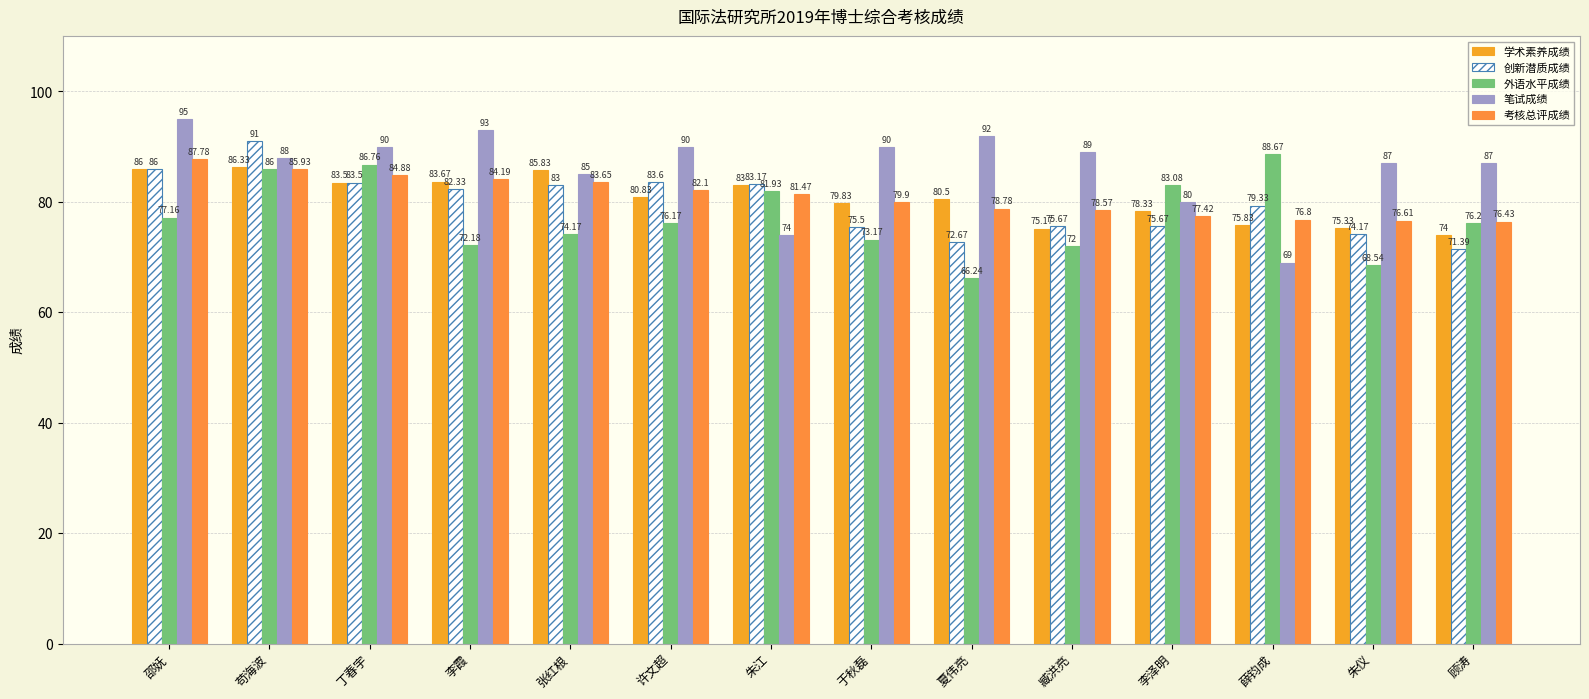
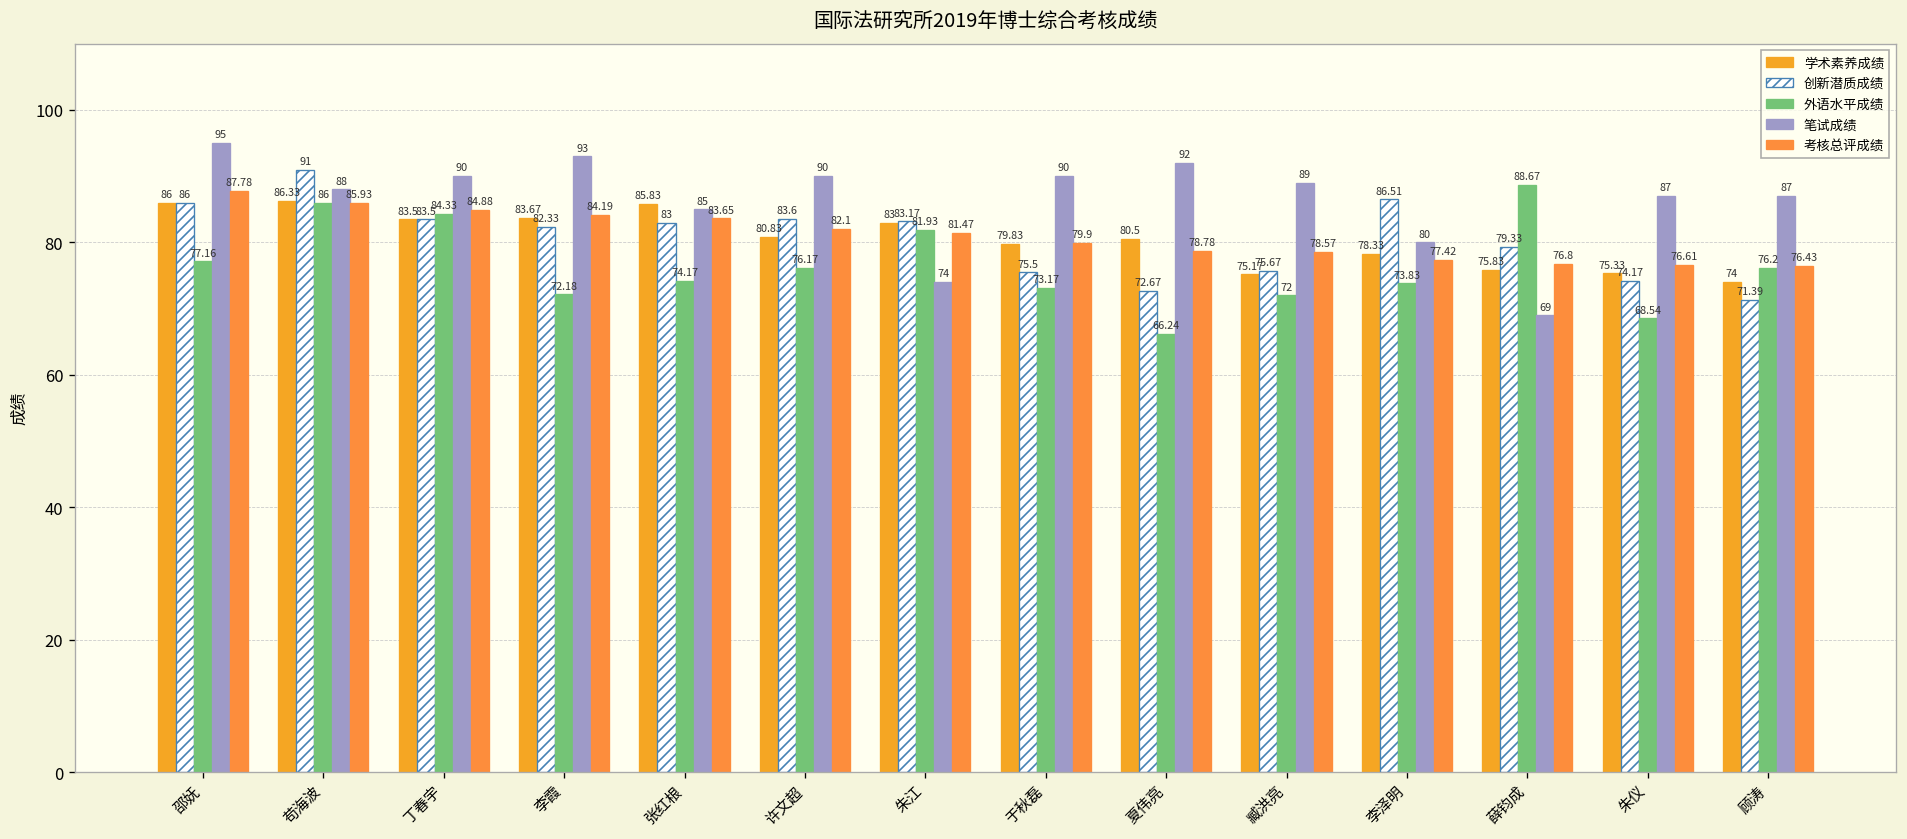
  {
    "创新潜质成绩": {
      "邵妩": 86,
      "苟海波": 91,
      "李霞": 82.33,
      "张红根": 83,
      "许文超": 83.6,
      "朱江": 83.17,
      "于秋磊": 75.5,
      "夏伟亮": 72.67,
-     "李泽明": 75.67,
+     "李泽明": 86.51,
      "薛钧成": 79.33,
      "朱仪": 74.17,
      "顾涛": 71.39
    },
    "外语水平成绩": {
      "邵妩": 77.16,
      "苟海波": 86,
-     "丁春宇": 86.76,
+     "丁春宇": 84.33,
      "李霞": 72.18,
      "张红根": 74.17,
      "许文超": 76.17,
      "朱江": 81.93,
      "于秋磊": 73.17,
      "夏伟亮": 66.24,
      "臧洪亮": 72,
-     "李泽明": 83.08,
+     "李泽明": 73.83,
      "薛钧成": 88.67,
      "朱仪": 68.54,
      "顾涛": 76.2
    },
    "笔试成绩": {
      "邵妩": 95,
      "苟海波": 88,
      "丁春宇": 90,
      "李霞": 93,
      "张红根": 85,
      "许文超": 90,
      "朱江": 74,
      "于秋磊": 90,
      "夏伟亮": 92,
      "臧洪亮": 89,
      "李泽明": 80,
      "薛钧成": 69,
      "朱仪": 87,
      "顾涛": 87
    }
  }
